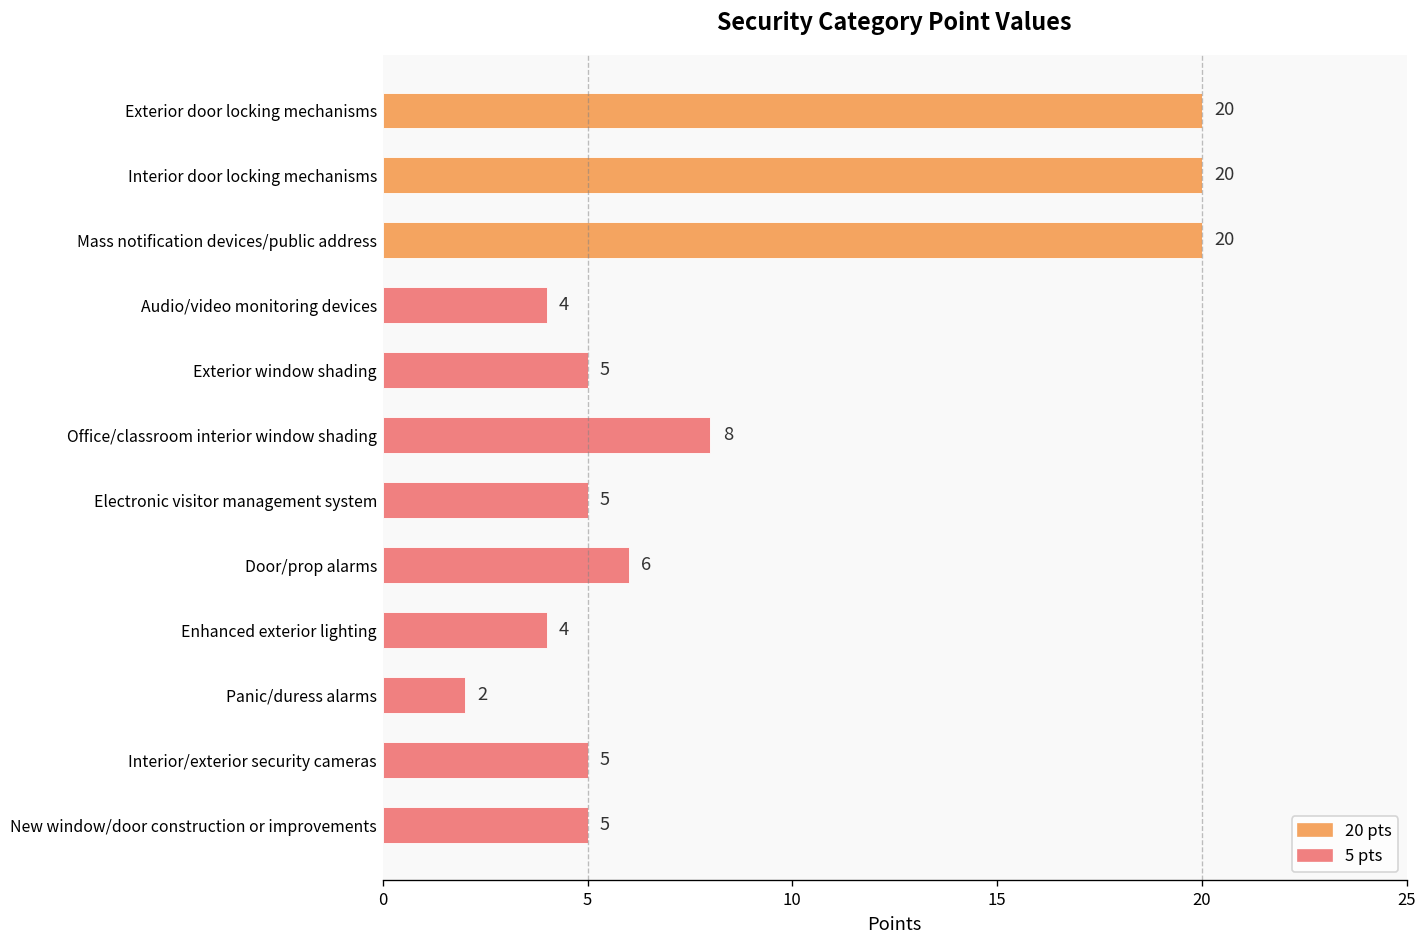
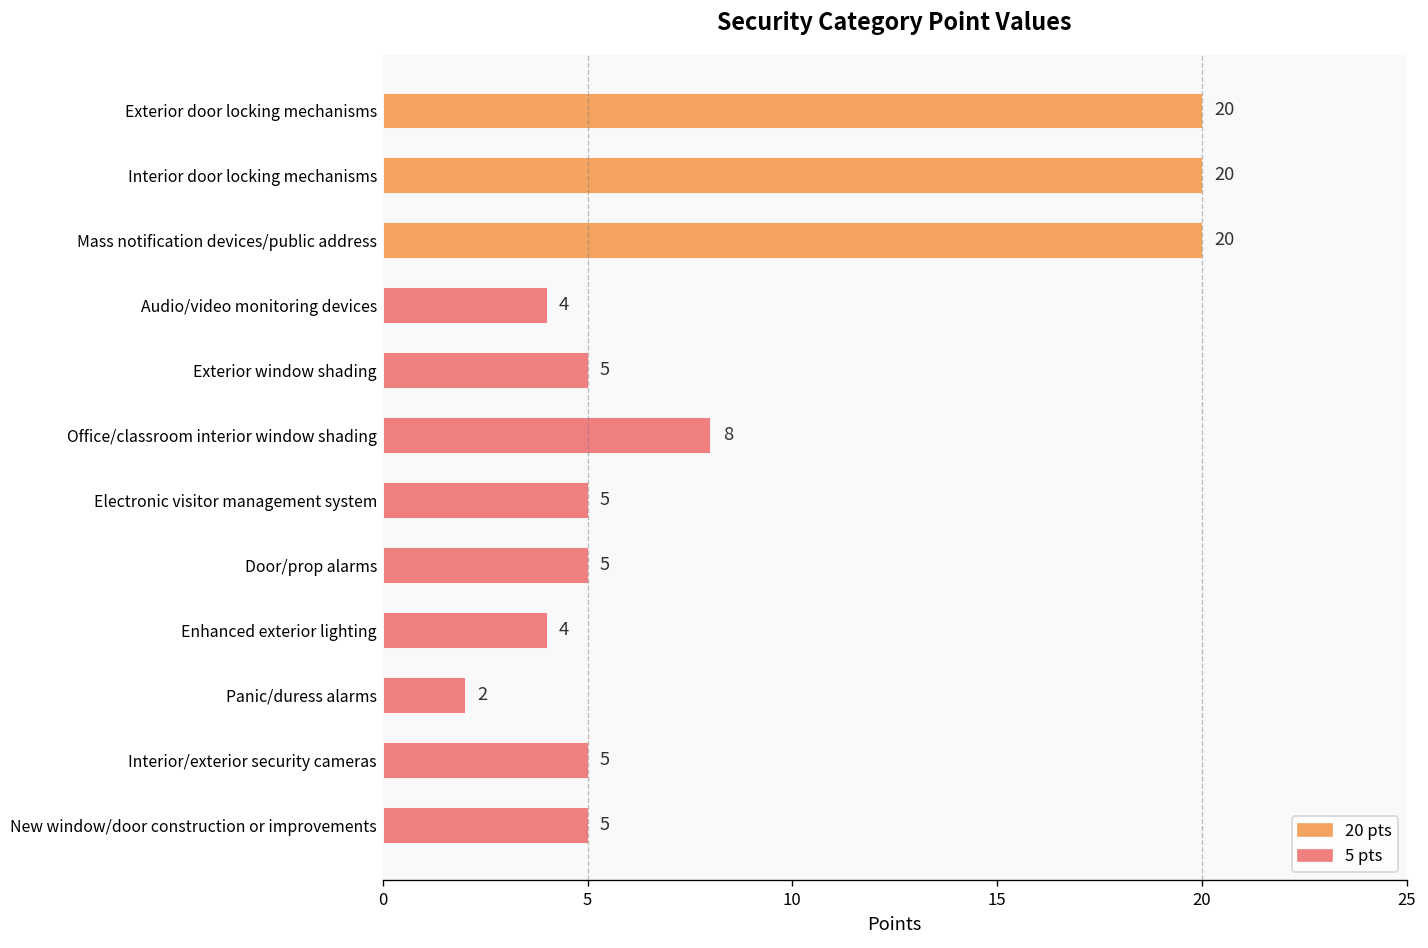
  {
    "Exterior door locking mechanisms": 20,
    "Interior door locking mechanisms": 20,
    "Mass notification devices/public address": 20,
    "Audio/video monitoring devices": 4,
    "Exterior window shading": 5,
    "Office/classroom interior window shading": 8,
    "Electronic visitor management system": 5,
-   "Door/prop alarms": 6,
+   "Door/prop alarms": 5,
    "Enhanced exterior lighting": 4,
    "Panic/duress alarms": 2,
    "Interior/exterior security cameras": 5,
    "New window/door construction or improvements": 5
  }
